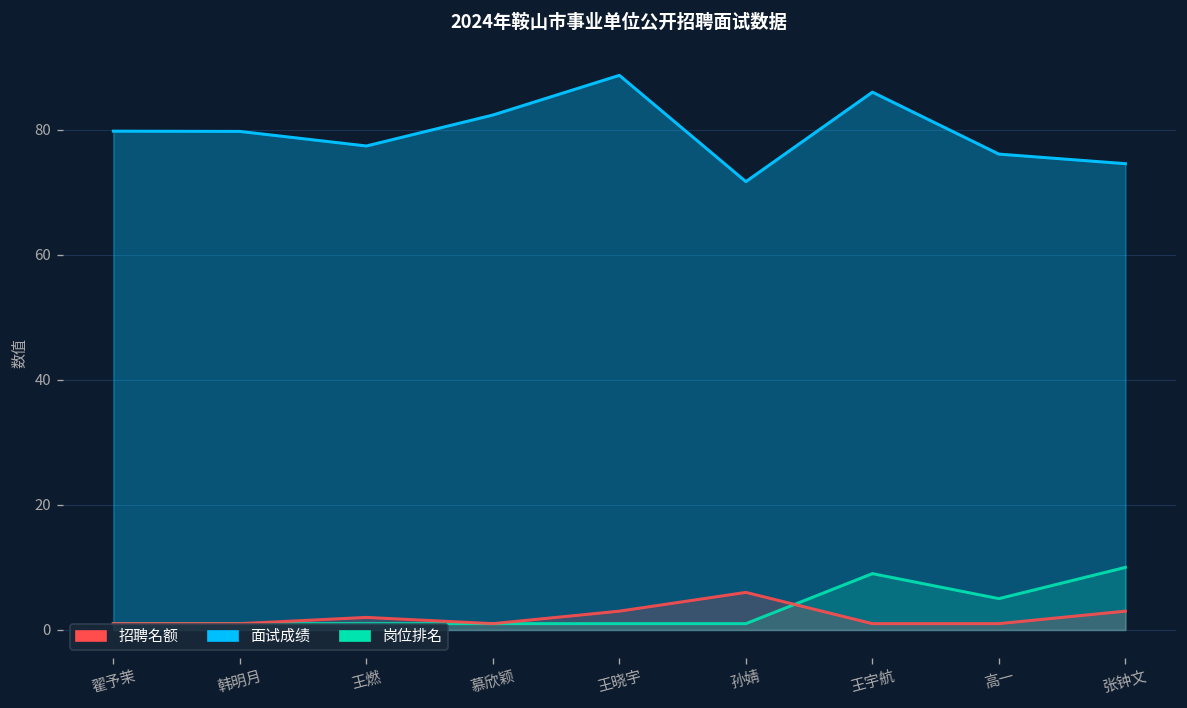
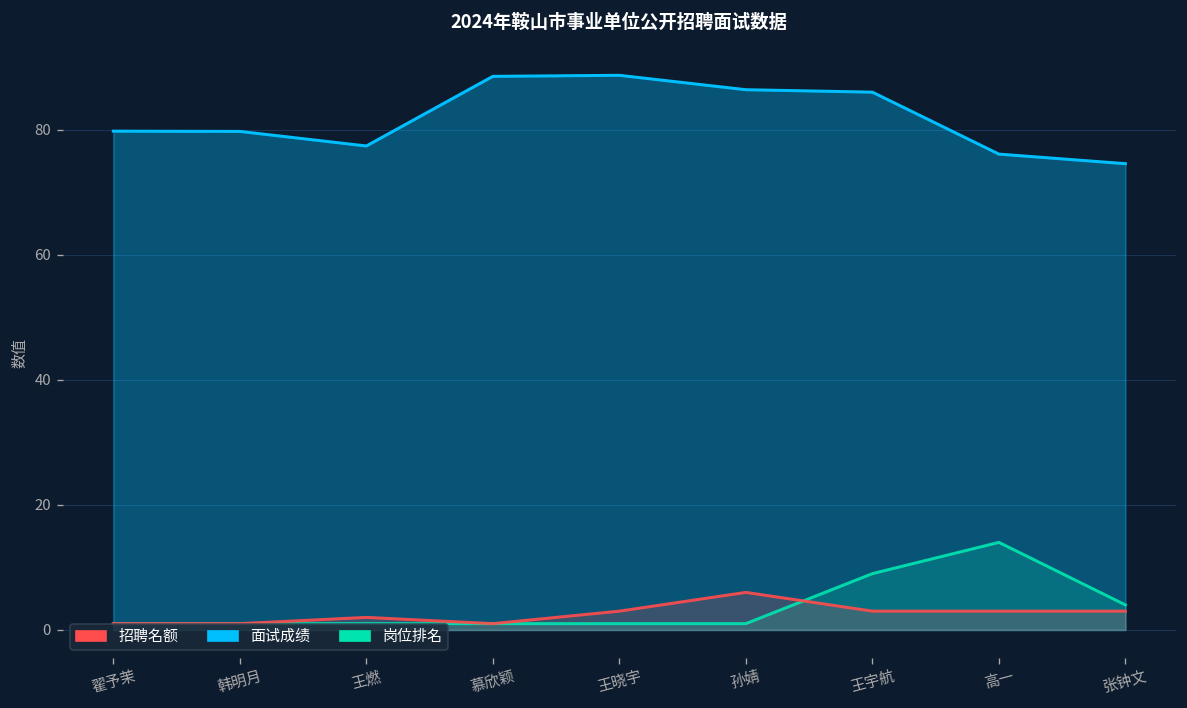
  {
    "面试成绩": {
      "翟予茉": 80,
      "韩明月": 80,
      "王燃": 77,
-     "慕欣颖": 82,
+     "慕欣颖": 89,
      "王晓宇": 89,
-     "孙婧": 72,
+     "孙婧": 86,
      "王宇航": 86,
      "高一": 76,
      "张钟文": 75
    },
    "岗位排名": {
      "王晓宇": 1,
      "孙婧": 1,
      "王宇航": 9,
-     "高一": 5,
-     "张钟文": 10
+     "高一": 14,
+     "张钟文": 4
    },
    "招聘名额": {
      "王燃": 2,
      "王晓宇": 3,
      "孙婧": 6,
-     "王宇航": 1,
-     "高一": 1,
+     "王宇航": 3,
+     "高一": 3,
      "张钟文": 3
    }
  }
